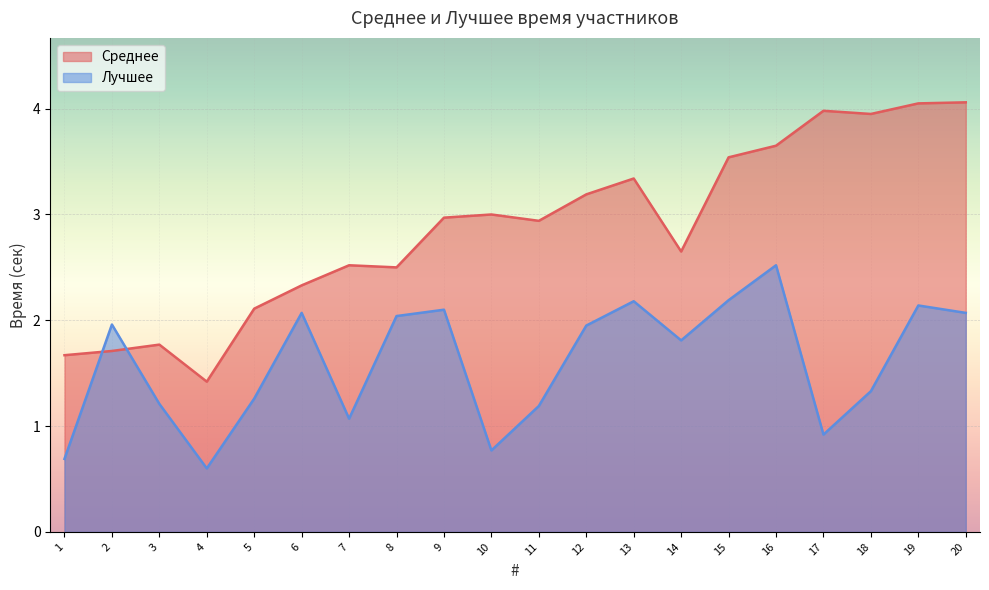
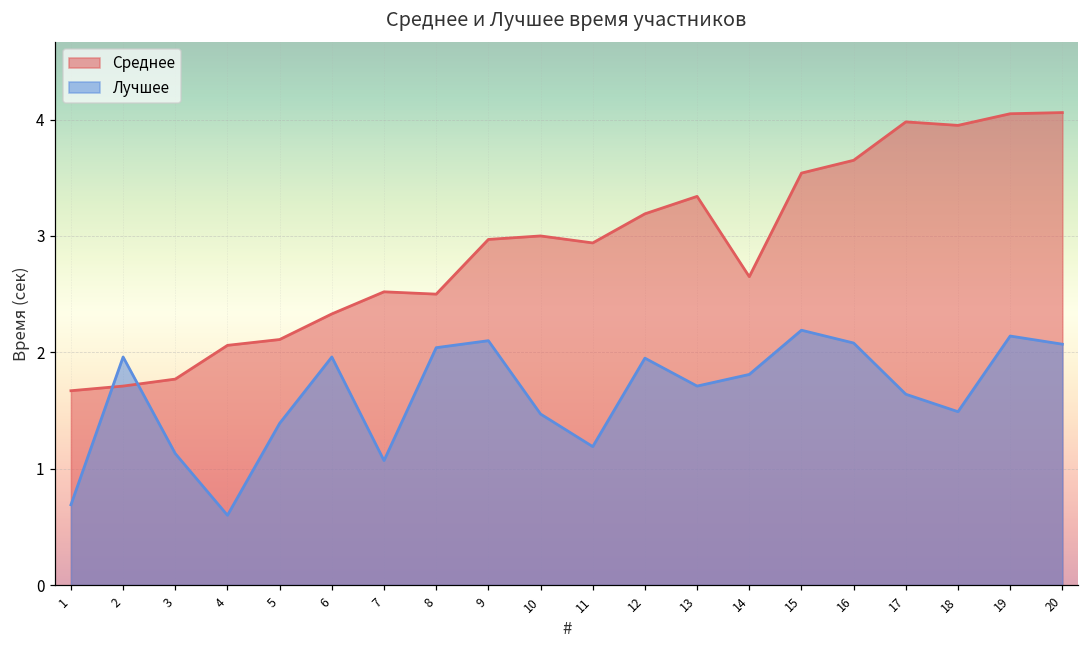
  {
    "Среднее": {
      "1": 1.67,
      "2": 1.71,
      "3": 1.77,
-     "4": 1.42,
+     "4": 2.06,
      "5": 2.11,
      "6": 2.33,
      "7": 2.52,
      "8": 2.50,
      "9": 2.97,
      "10": 3.00,
      "11": 2.94,
      "12": 3.19,
      "13": 3.34,
      "14": 2.65,
      "15": 3.54,
      "16": 3.65,
      "17": 3.98,
      "18": 3.95,
      "19": 4.05,
      "20": 4.06
    },
    "Лучшее": {
      "1": 0.69,
      "2": 1.96,
-     "3": 1.21,
+     "3": 1.13,
      "4": 0.60,
-     "5": 1.26,
-     "6": 2.07,
+     "5": 1.39,
+     "6": 1.96,
      "7": 1.07,
      "8": 2.04,
      "9": 2.10,
-     "10": 0.77,
+     "10": 1.47,
      "11": 1.19,
      "12": 1.95,
-     "13": 2.18,
+     "13": 1.71,
      "14": 1.81,
      "15": 2.19,
-     "16": 2.52,
-     "17": 0.92,
-     "18": 1.33,
+     "16": 2.08,
+     "17": 1.64,
+     "18": 1.49,
      "19": 2.14,
      "20": 2.07
    }
  }
